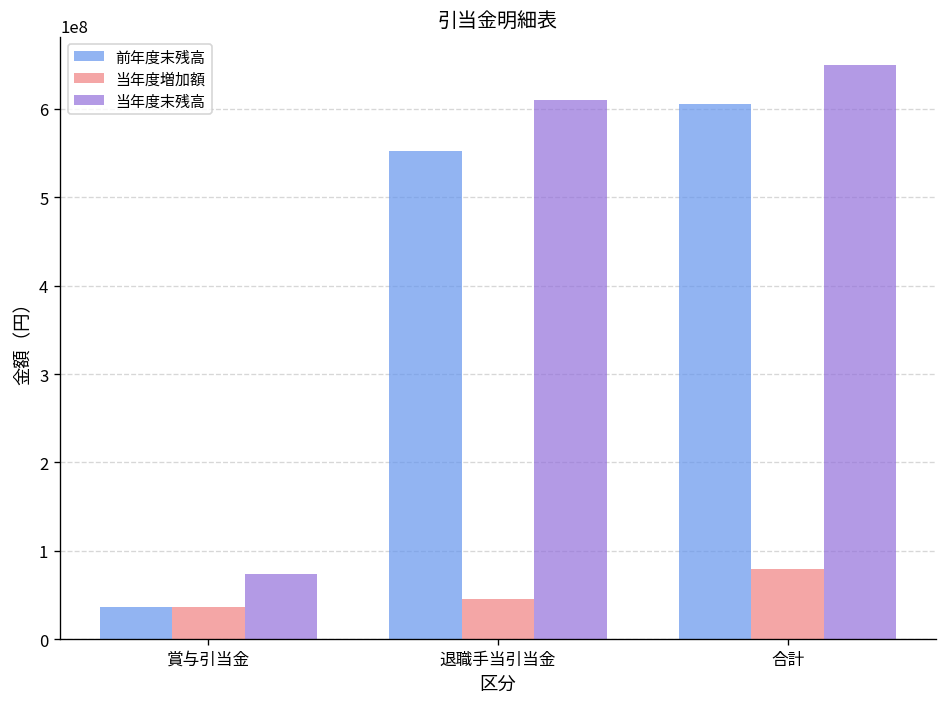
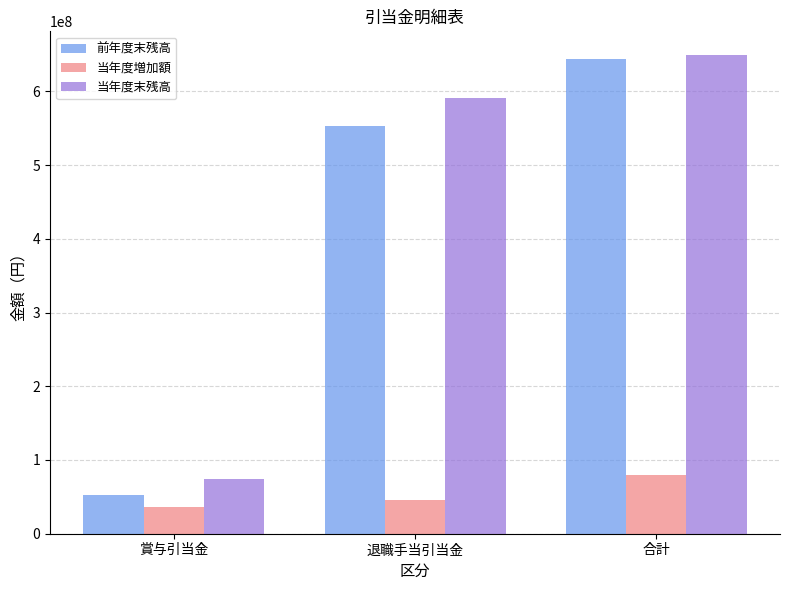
  {
    "前年度末残高": {
-     "賞与引当金": 40000000,
+     "賞与引当金": 50000000,
      "退職手当引当金": 550000000,
-     "合計": 600000000
+     "合計": 640000000
    },
    "当年度増加額": {
      "賞与引当金": 40000000,
      "退職手当引当金": 50000000,
      "合計": 80000000
    },
    "当年度末残高": {
      "賞与引当金": 70000000,
-     "退職手当引当金": 610000000,
+     "退職手当引当金": 590000000,
      "合計": 650000000
    }
  }
